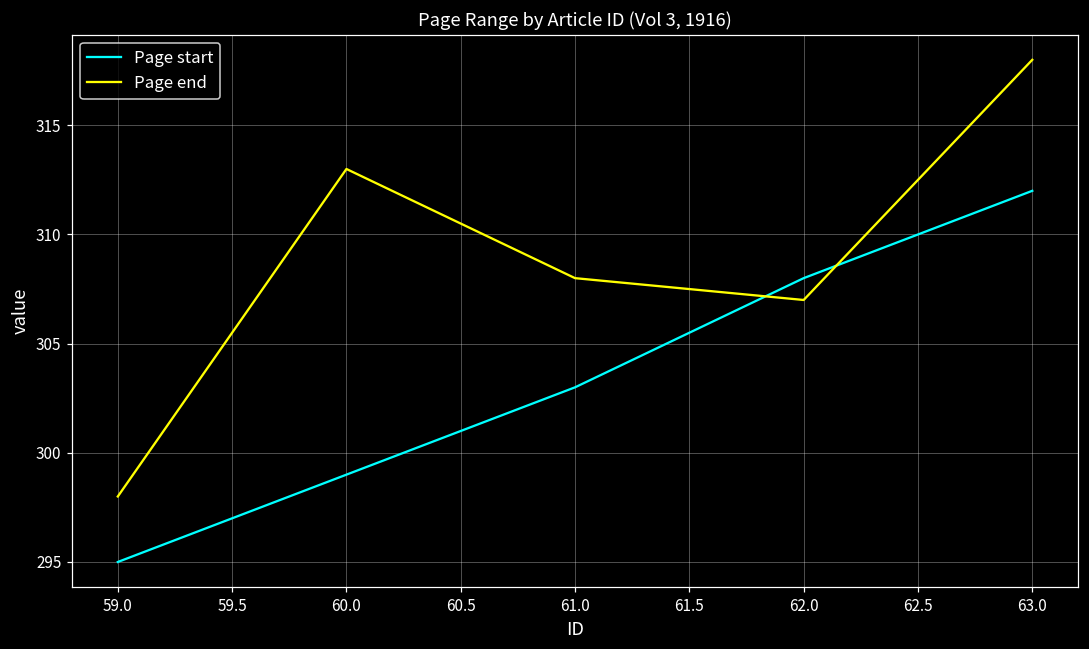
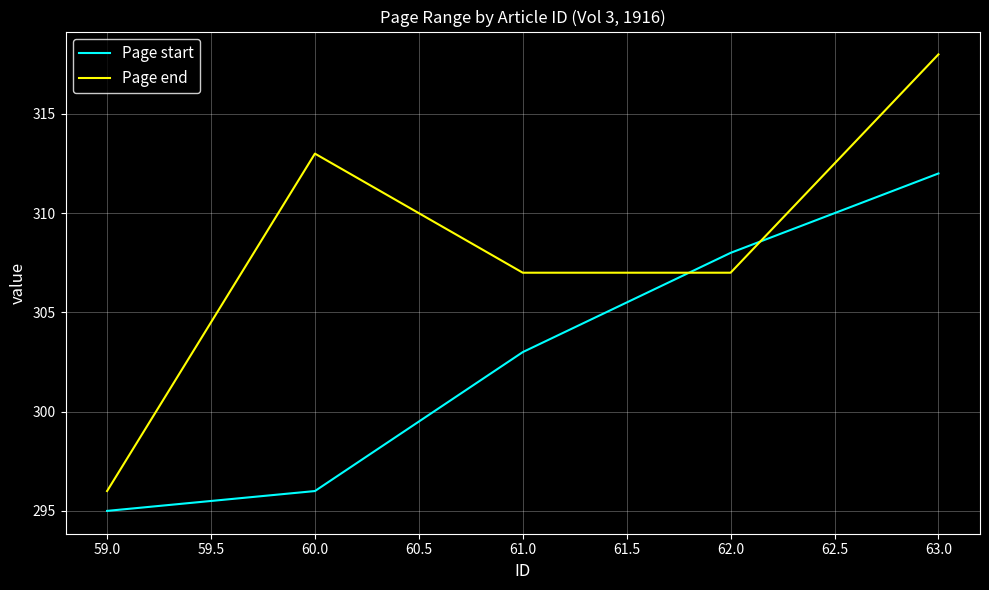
  {
    "Page start": {
      "59.0": 295,
-     "60.0": 299,
+     "60.0": 296,
      "61.0": 303,
      "62.0": 308,
      "63.0": 312
    },
    "Page end": {
-     "59.0": 298,
+     "59.0": 296,
      "60.0": 313,
-     "61.0": 308,
+     "61.0": 307,
      "62.0": 307,
      "63.0": 318
    }
  }
